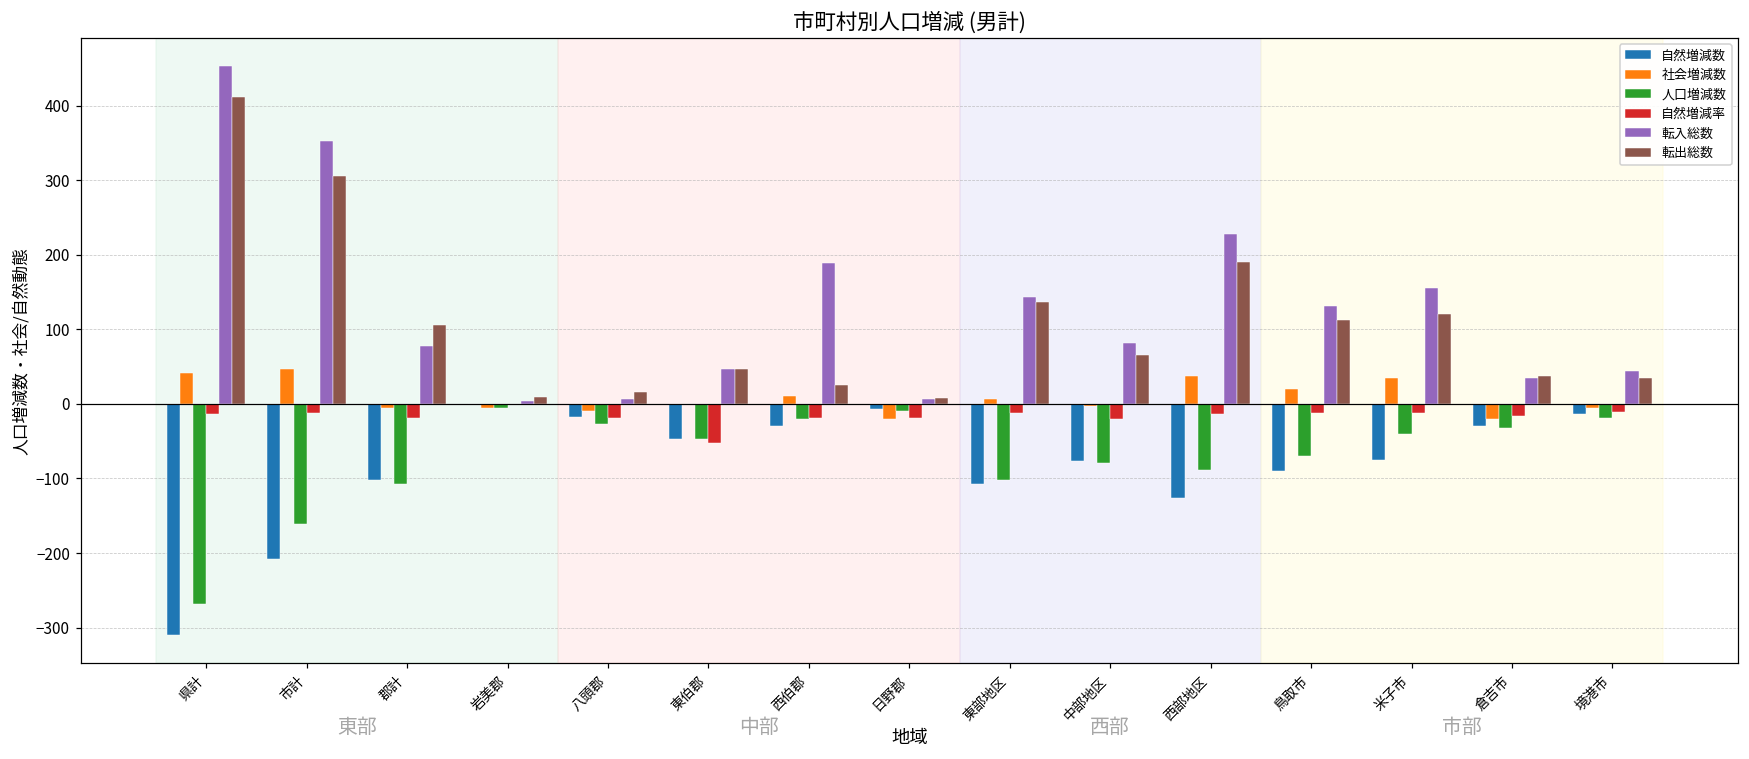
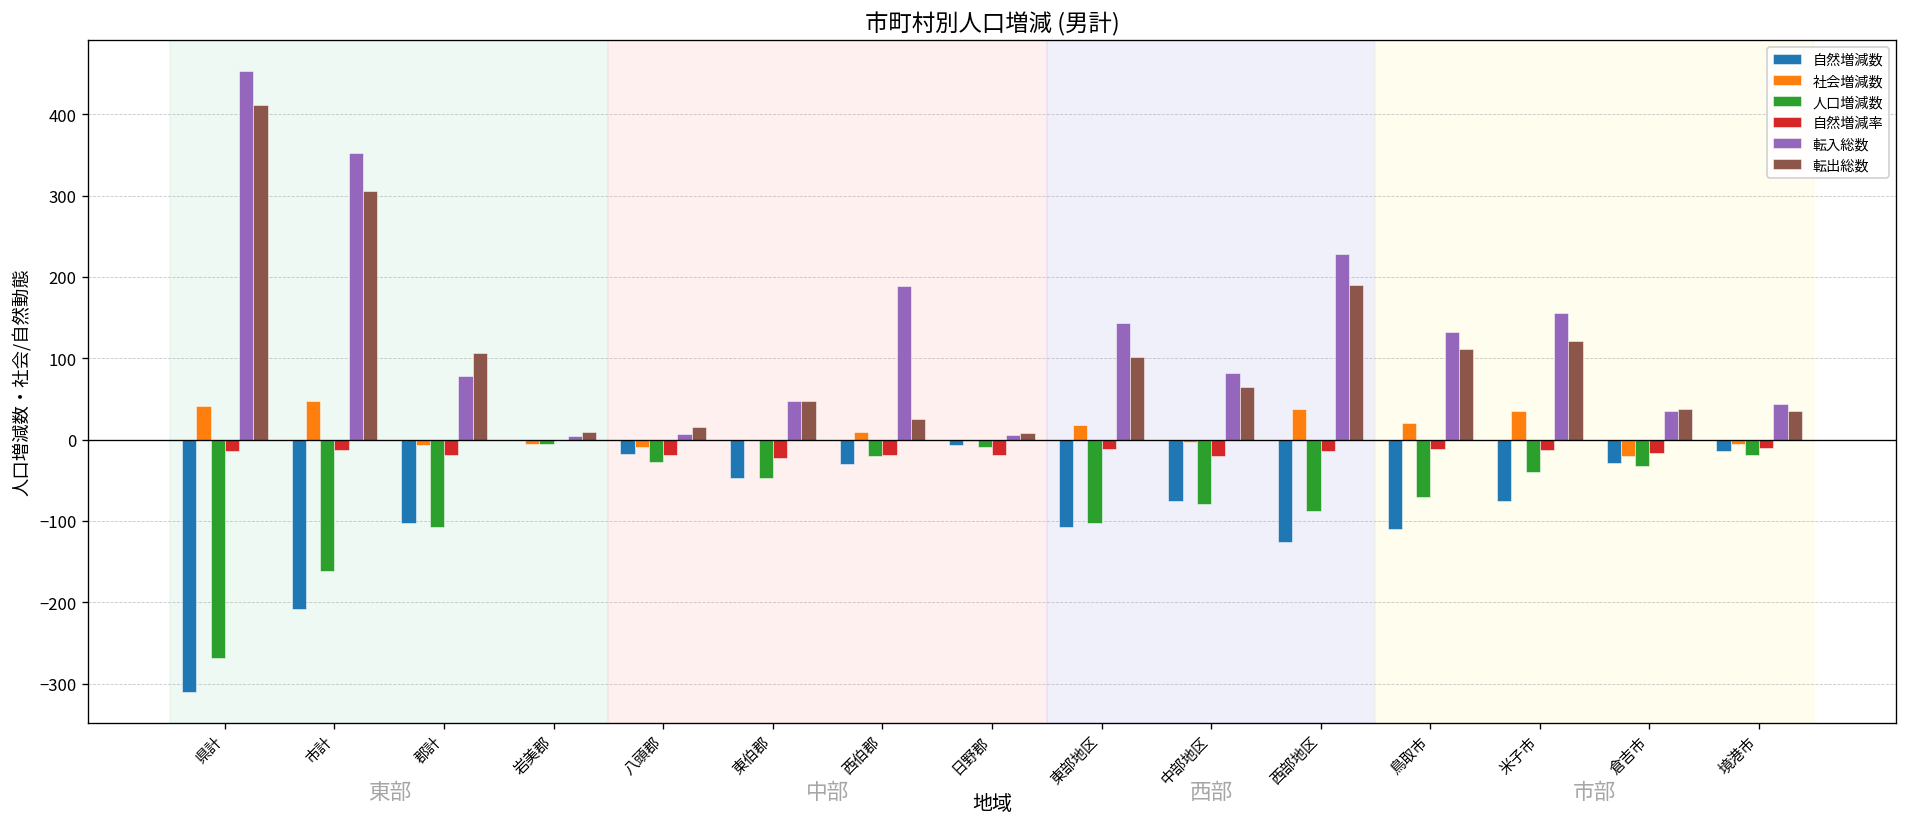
  {
    "自然増減数": {
      "県計": -310,
      "市計": -210,
      "郡計": -100,
      "岩美郡": 0,
      "八頭郡": -20,
      "東伯郡": -50,
      "西伯郡": -30,
      "日野郡": -10,
      "東部地区": -110,
      "中部地区": -80,
      "西部地区": -130,
-     "鳥取市": -90,
+     "鳥取市": -110,
      "米子市": -80,
      "倉吉市": -30,
      "境港市": -10
    },
    "社会増減数": {
      "県計": 40,
      "市計": 50,
      "郡計": -10,
      "岩美郡": -10,
      "八頭郡": -10,
      "東伯郡": 0,
      "西伯郡": 10,
-     "日野郡": -20,
-     "東部地区": 10,
+     "日野郡": 0,
+     "東部地区": 20,
      "西部地区": 40,
      "鳥取市": 20,
      "米子市": 40,
      "倉吉市": -20,
      "境港市": -10
    },
    "人口増減数": {
      "県計": -270,
      "市計": -160,
      "郡計": -110,
      "岩美郡": -10,
      "八頭郡": -30,
      "東伯郡": -50,
      "西伯郡": -20,
      "日野郡": -10,
      "東部地区": -100,
      "中部地区": -80,
      "西部地区": -90,
      "鳥取市": -70,
      "米子市": -40,
      "倉吉市": -30,
      "境港市": -20
    },
    "自然増減率": {
      "県計": -10,
      "市計": -10,
      "郡計": -20,
      "岩美郡": 0,
      "八頭郡": -20,
-     "東伯郡": -50,
+     "東伯郡": -20,
      "西伯郡": -20,
      "日野郡": -20,
      "東部地区": -10,
      "中部地区": -20,
      "西部地区": -10,
      "鳥取市": -10,
      "米子市": -10,
      "倉吉市": -20,
      "境港市": -10
    },
    "転入総数": {
      "県計": 450,
      "市計": 350,
      "郡計": 80,
      "岩美郡": 0,
      "八頭郡": 10,
      "東伯郡": 50,
      "西伯郡": 190,
      "日野郡": 10,
      "東部地区": 140,
      "中部地区": 80,
      "西部地区": 230,
      "鳥取市": 130,
      "米子市": 160,
      "倉吉市": 40,
      "境港市": 40
    },
    "転出総数": {
      "県計": 410,
      "市計": 310,
      "郡計": 110,
      "岩美郡": 10,
      "八頭郡": 20,
      "東伯郡": 50,
      "西伯郡": 30,
      "日野郡": 10,
-     "東部地区": 140,
+     "東部地区": 100,
      "中部地区": 70,
      "西部地区": 190,
      "鳥取市": 110,
      "米子市": 120,
      "倉吉市": 40,
      "境港市": 40
    }
  }
